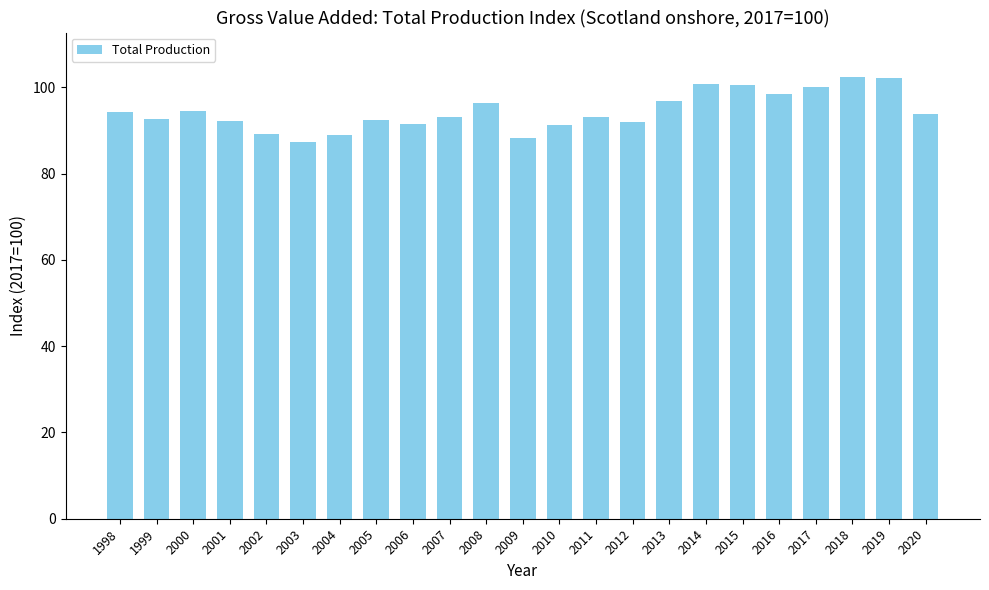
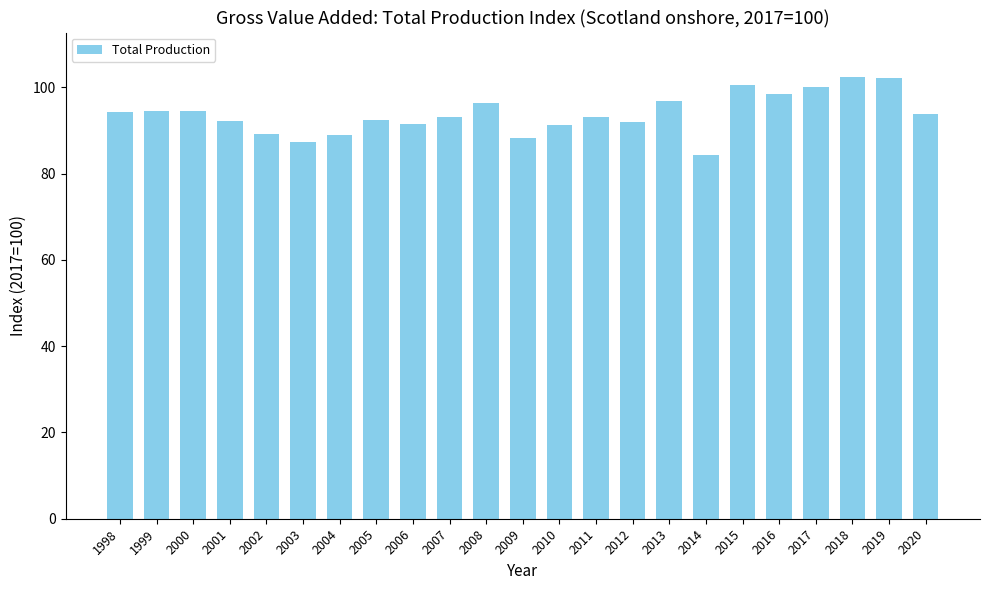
  {
    "1998": 94,
-   "1999": 93,
+   "1999": 95,
    "2000": 94,
    "2001": 92,
    "2002": 89,
    "2003": 87,
    "2004": 89,
    "2005": 92,
    "2006": 92,
    "2007": 93,
    "2008": 96,
    "2009": 88,
    "2010": 91,
    "2011": 93,
    "2012": 92,
    "2013": 97,
-   "2014": 101,
+   "2014": 84,
    "2015": 101,
    "2016": 99,
    "2017": 100,
    "2018": 102,
    "2019": 102,
    "2020": 94
  }
